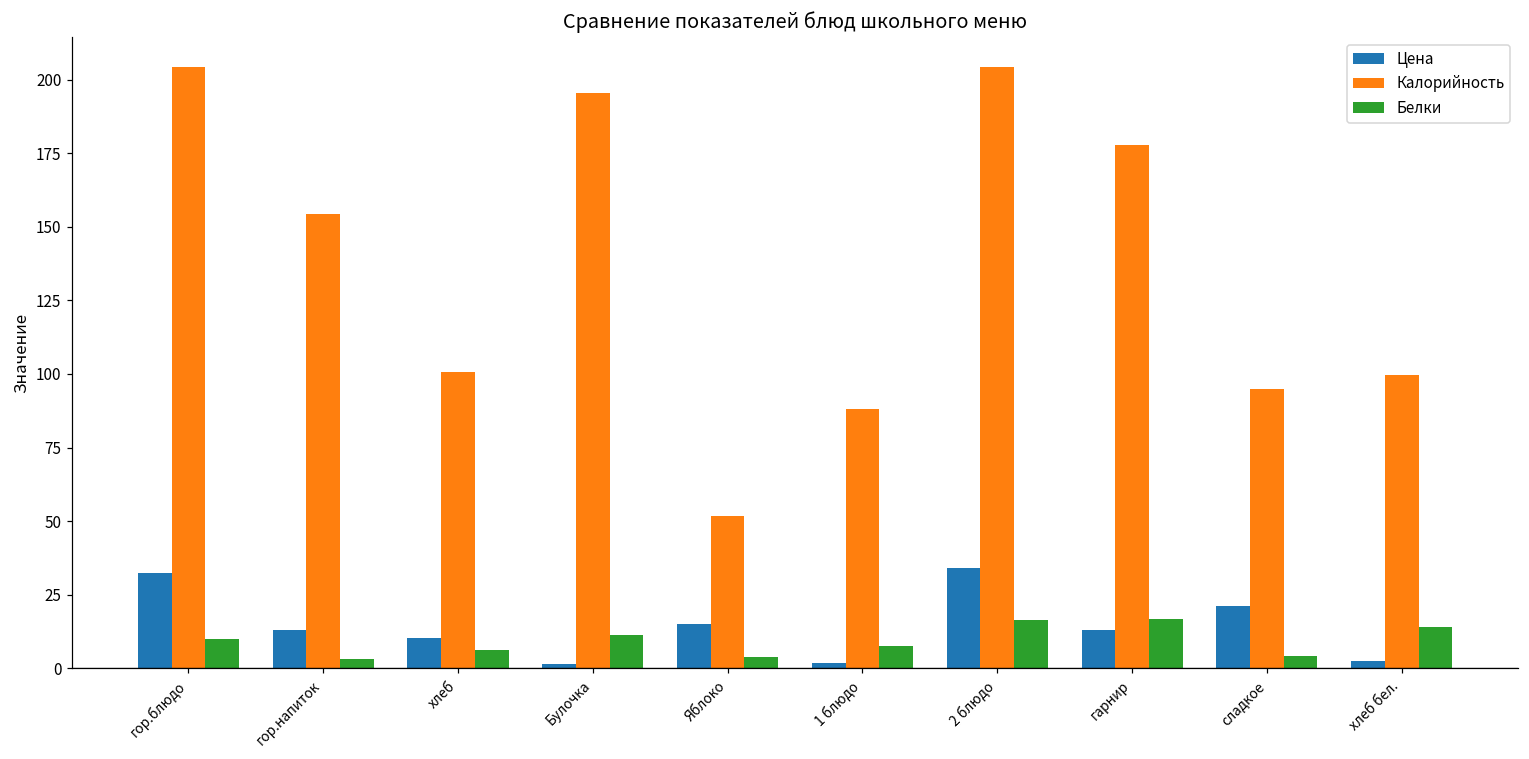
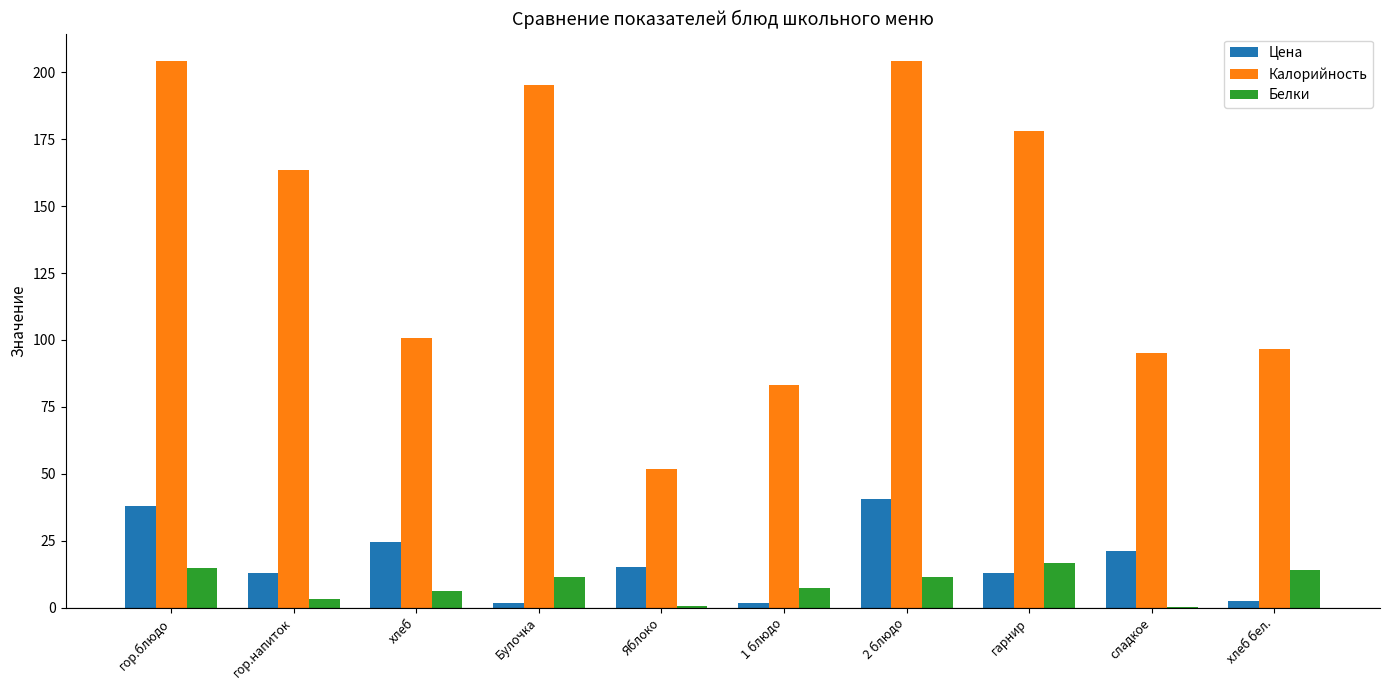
  {
    "Цена": {
-     "гор.блюдо": 32,
+     "гор.блюдо": 38,
      "гор.напиток": 13,
-     "хлеб": 10,
+     "хлеб": 24,
      "Булочка": 2,
      "Яблоко": 15,
      "1 блюдо": 2,
-     "2 блюдо": 34,
+     "2 блюдо": 41,
      "гарнир": 13,
      "сладкое": 21,
      "хлеб бел.": 2
    },
    "Калорийность": {
      "гор.блюдо": 204,
-     "гор.напиток": 154,
+     "гор.напиток": 164,
      "хлеб": 101,
      "Булочка": 195,
      "Яблоко": 52,
-     "1 блюдо": 88,
+     "1 блюдо": 83,
      "2 блюдо": 204,
      "гарнир": 178,
      "сладкое": 95,
-     "хлеб бел.": 100
+     "хлеб бел.": 97
    },
    "Белки": {
-     "гор.блюдо": 10,
+     "гор.блюдо": 15,
      "гор.напиток": 3,
      "хлеб": 6,
      "Булочка": 11,
-     "Яблоко": 4,
+     "Яблоко": 0,
      "1 блюдо": 7,
-     "2 блюдо": 16,
+     "2 блюдо": 11,
      "гарнир": 17,
-     "сладкое": 4,
+     "сладкое": 0,
      "хлеб бел.": 14
    }
  }
